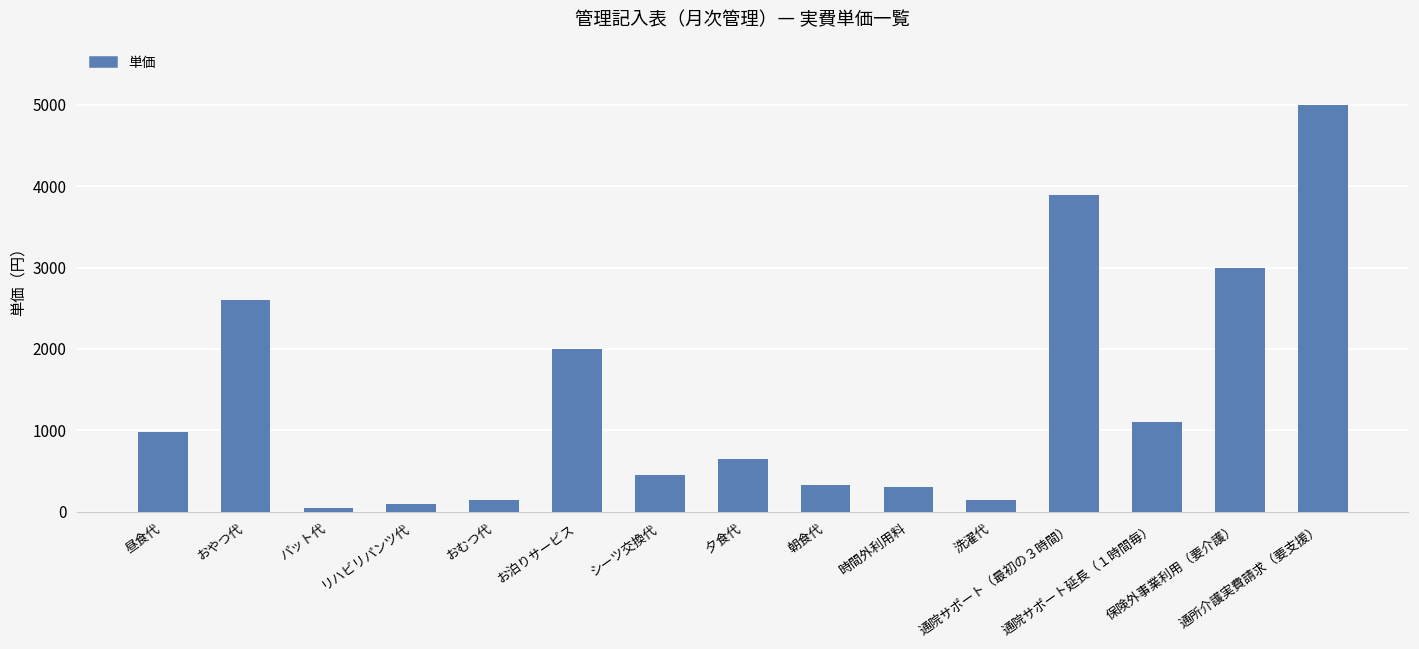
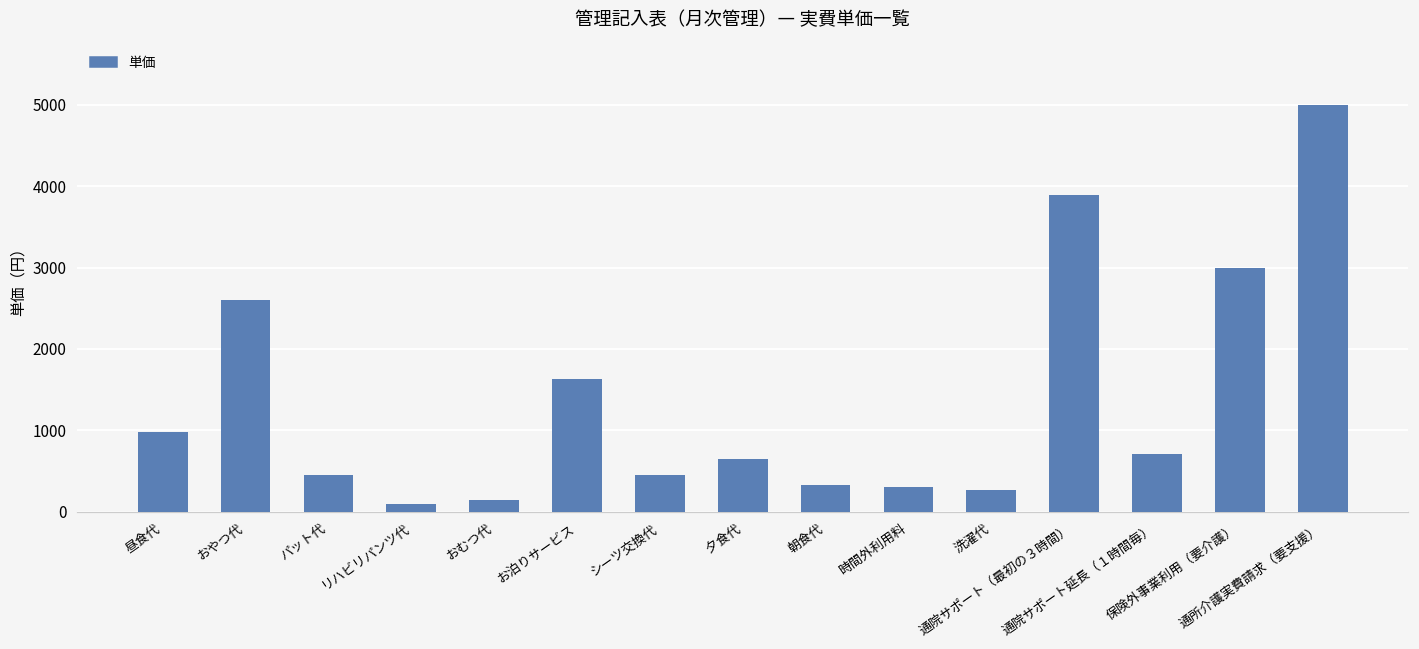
  {
    "昼食代": 1000,
    "おやつ代": 2600,
-   "パット代": 100,
+   "パット代": 400,
    "リハビリパンツ代": 100,
    "おむつ代": 200,
-   "お泊りサービス": 2000,
+   "お泊りサービス": 1600,
    "シーツ交換代": 400,
    "夕食代": 700,
    "朝食代": 300,
    "時間外利用料": 300,
-   "洗濯代": 200,
+   "洗濯代": 300,
    "通院サポート（最初の３時間）": 3900,
-   "通院サポート延長（１時間毎）": 1100,
+   "通院サポート延長（１時間毎）": 700,
    "保険外事業利用（要介護）": 3000,
    "通所介護実費請求（要支援）": 5000
  }
